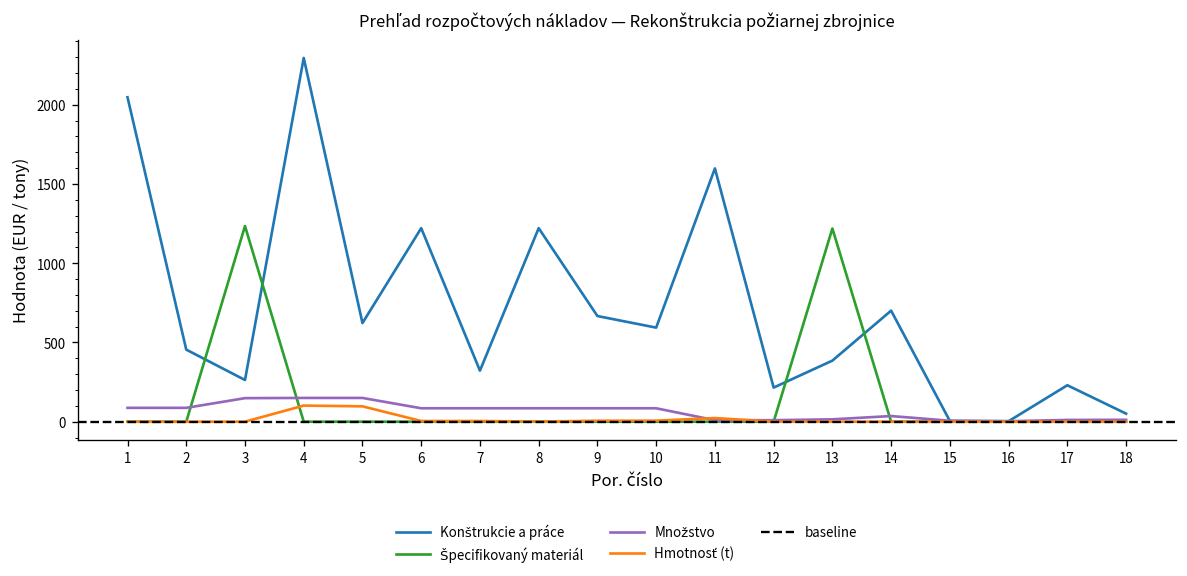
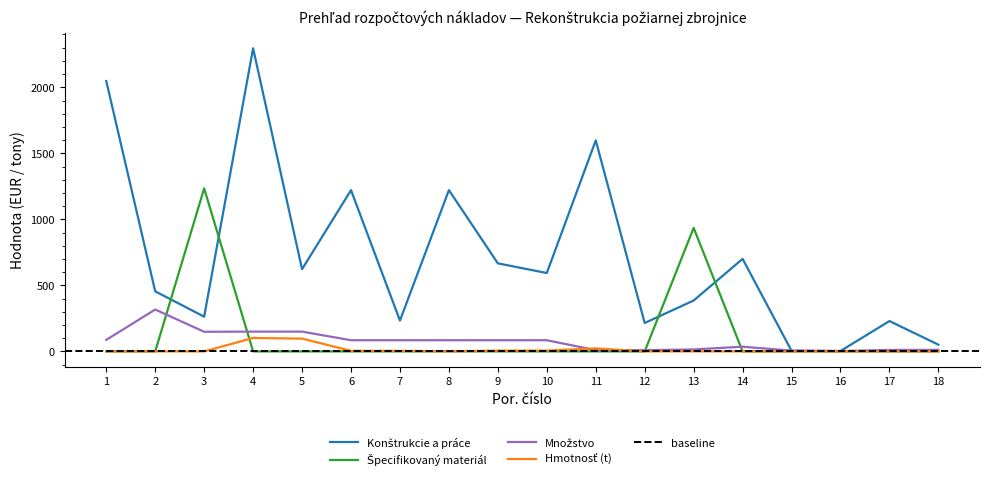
  {
    "Konštrukcie a práce": {
      "1": 2050,
      "2": 460,
      "3": 260,
      "4": 2300,
      "5": 620,
      "6": 1220,
-     "7": 320,
+     "7": 230,
      "8": 1220,
      "9": 670,
      "10": 590,
      "11": 1600,
      "12": 220,
      "13": 390,
      "14": 700,
      "17": 230,
      "18": 50
    },
    "Špecifikovaný materiál": {
      "3": 1230,
      "4": 0,
      "5": 0,
-     "13": 1220
+     "13": 940
    },
    "Množstvo": {
      "1": 90,
-     "2": 90,
+     "2": 320,
      "3": 150,
      "4": 150,
      "5": 150,
      "6": 80,
      "7": 80,
      "8": 80,
      "9": 80,
      "10": 80,
      "14": 40
    },
    "Hmotnosť (t)": {
      "3": 0,
      "4": 100,
      "5": 100
    }
  }
